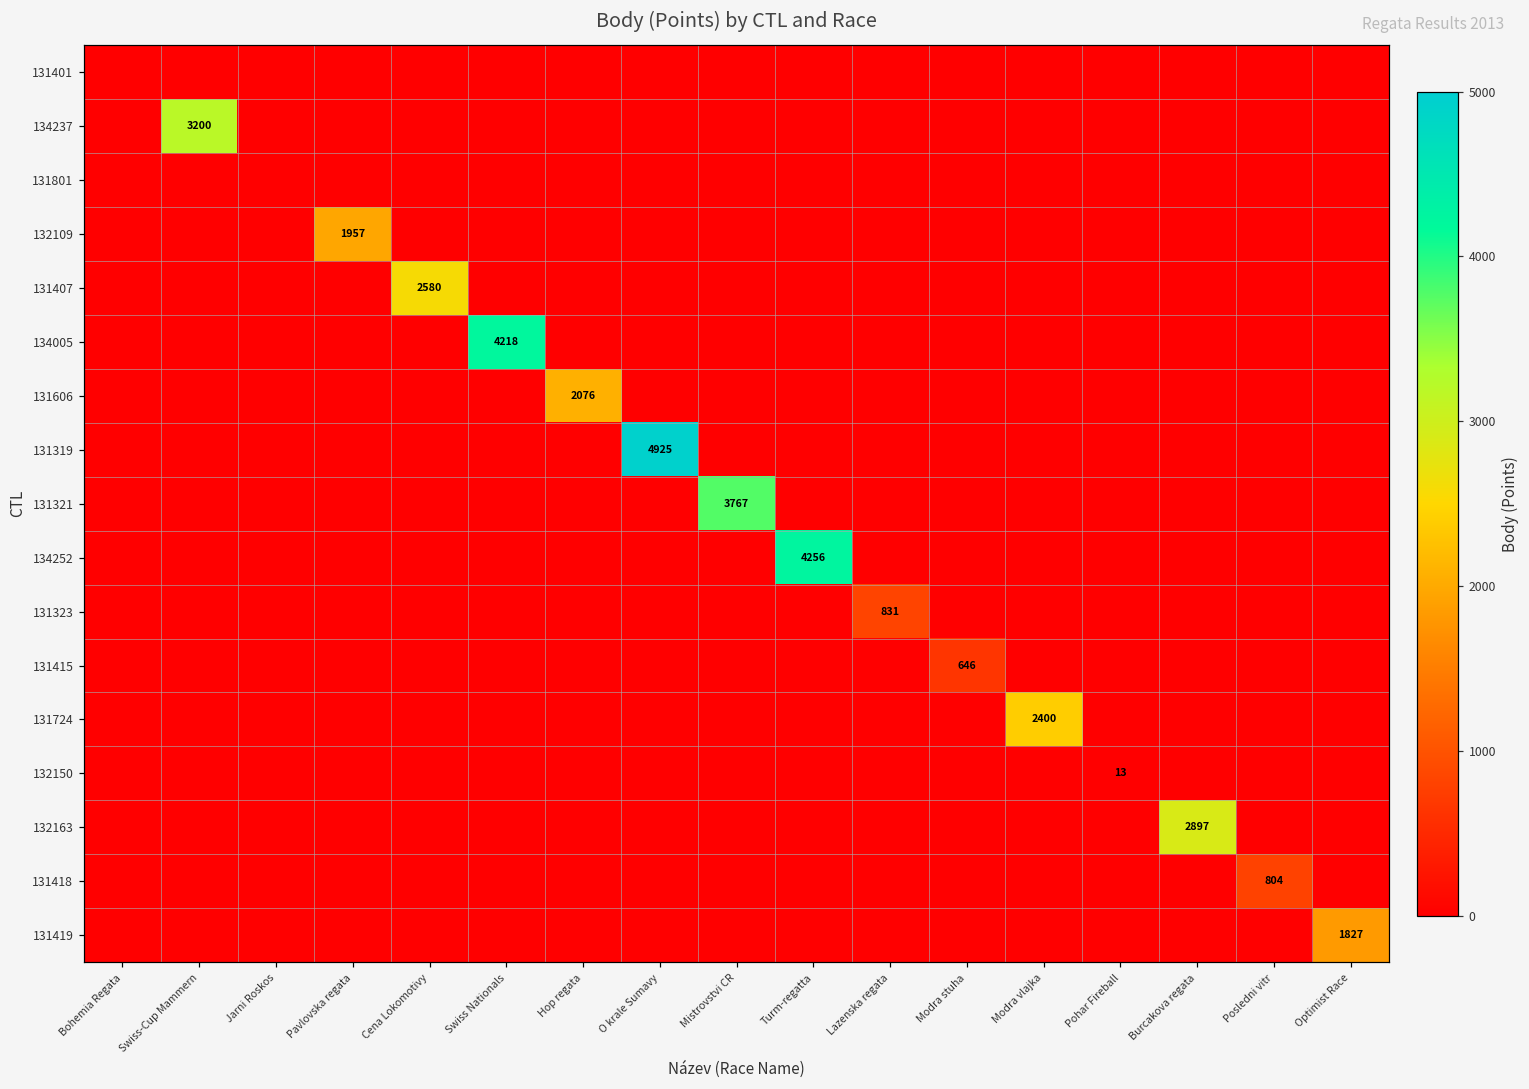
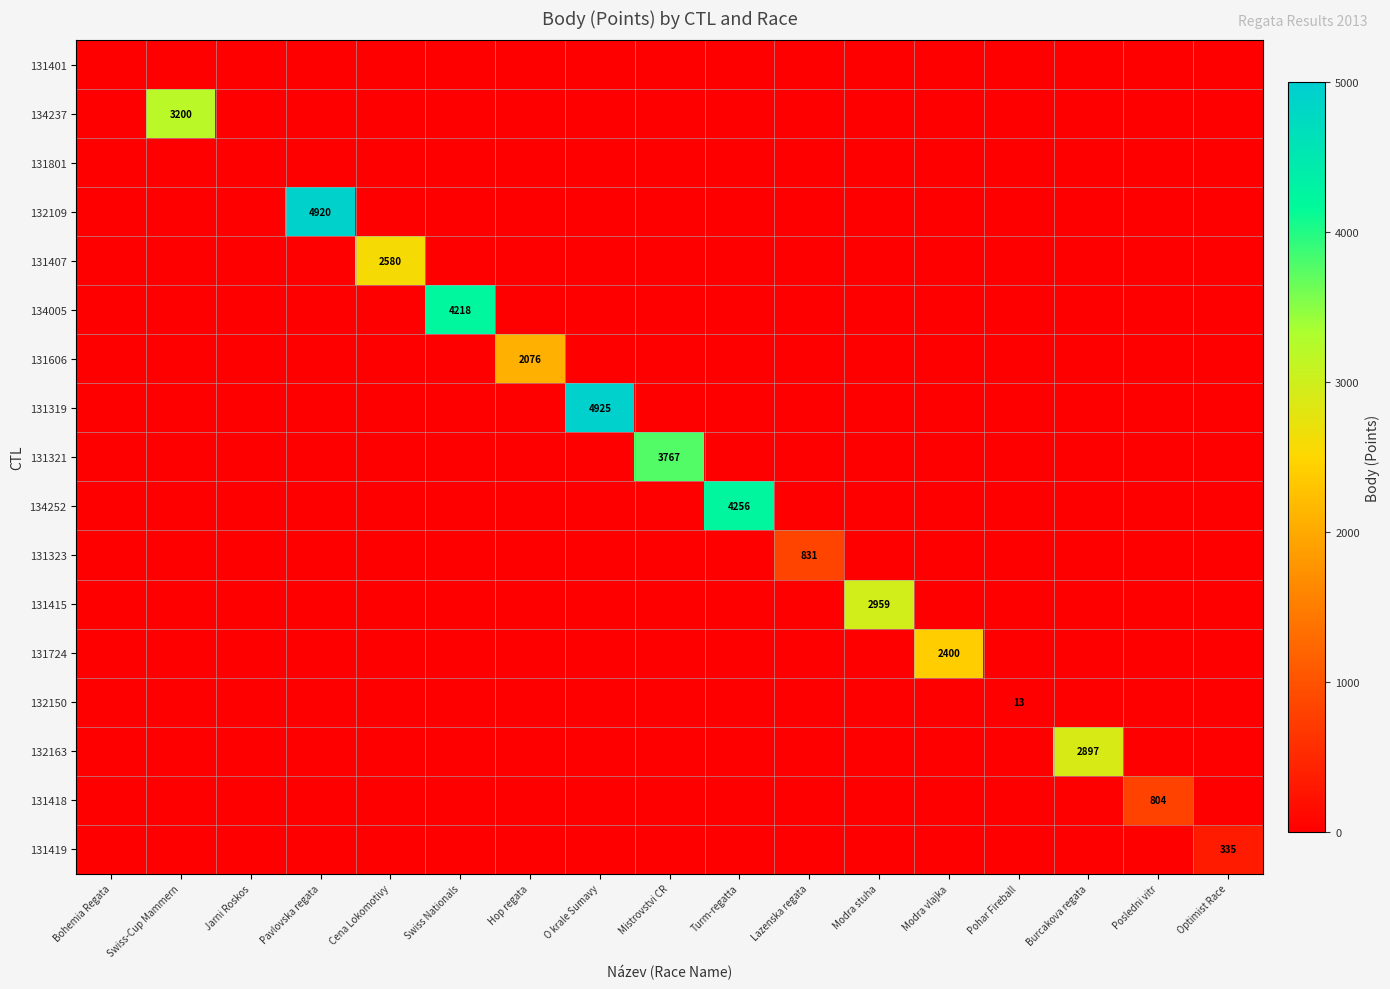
  {
    "134237": {
      "Swiss-Cup Mammern": 3200
    },
    "132109": {
-     "Pavlovska regata": 1957
+     "Pavlovska regata": 4920
    },
    "131407": {
      "Cena Lokomotivy": 2580
    },
    "134005": {
      "Swiss Nationals": 4218
    },
    "131606": {
      "Hop regata": 2076
    },
    "131319": {
      "O krale Sumavy": 4925
    },
    "131321": {
      "Mistrovstvi CR": 3767
    },
    "134252": {
      "Turm-regatta": 4256
    },
    "131323": {
      "Lazenska regata": 831
    },
    "131415": {
-     "Modra stuha": 646
+     "Modra stuha": 2959
    },
    "131724": {
      "Modra vlajka": 2400
    },
    "132150": {
      "Pohar Fireball": 13
    },
    "132163": {
      "Burcakova regata": 2897
    },
    "131418": {
      "Posledni vitr": 804
    },
    "131419": {
-     "Optimist Race": 1827
+     "Optimist Race": 335
    }
  }
